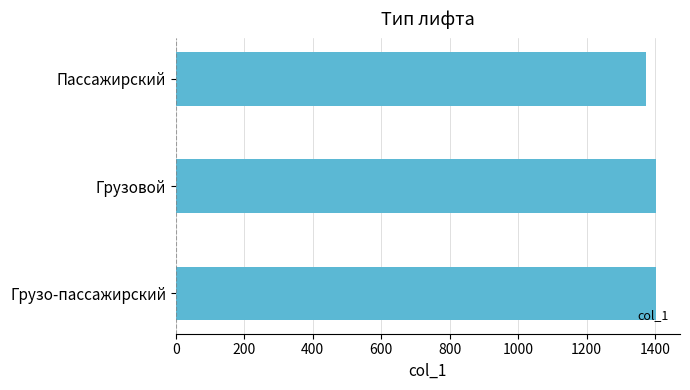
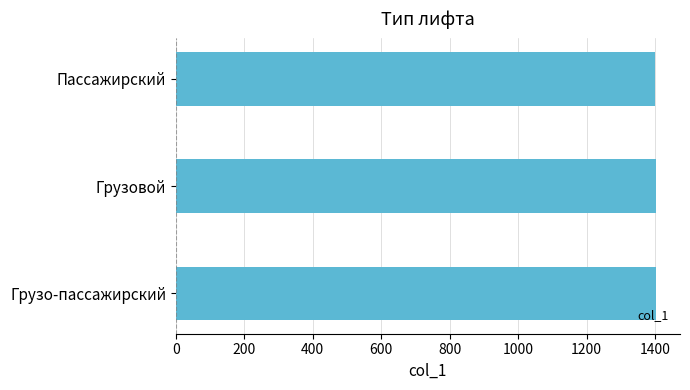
  {
-   "Пассажирский": 1380,
+   "Пассажирский": 1400,
    "Грузовой": 1400,
    "Грузо-пассажирский": 1400
  }
